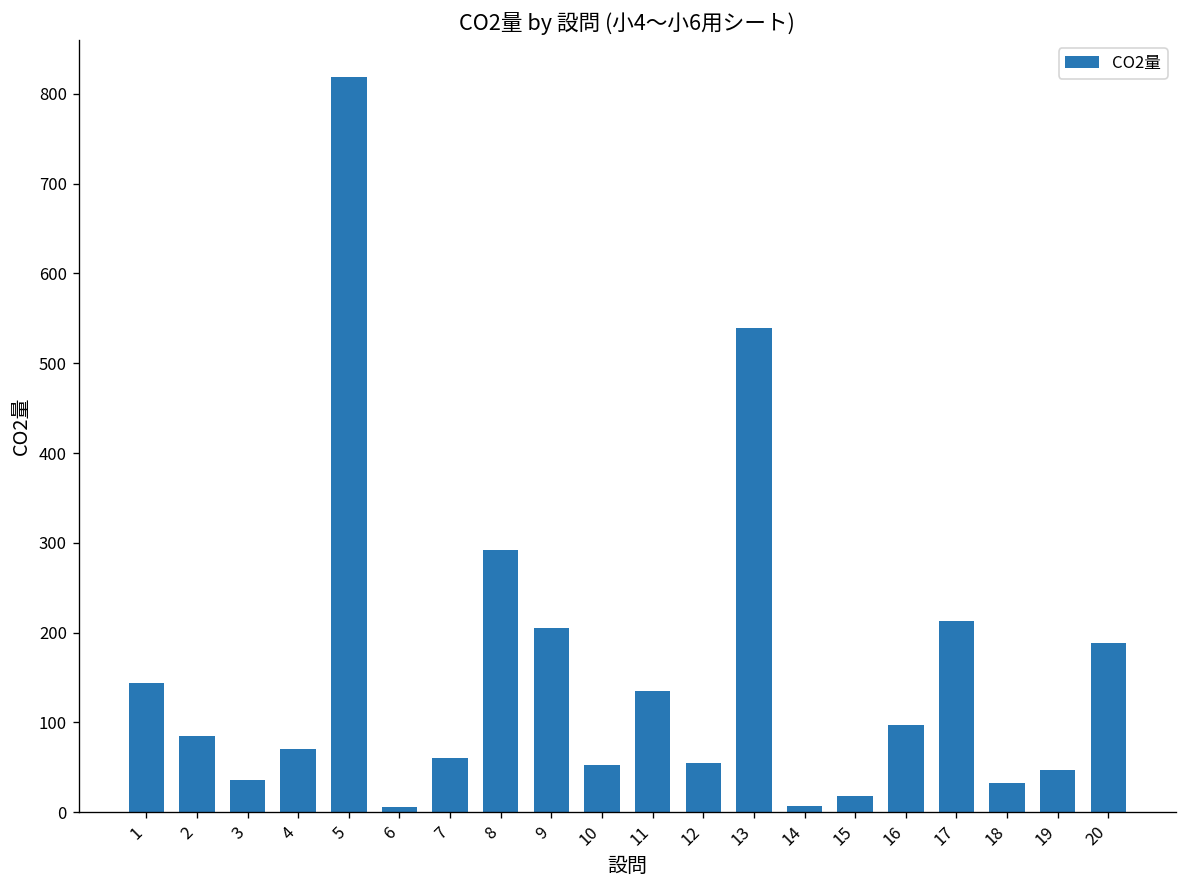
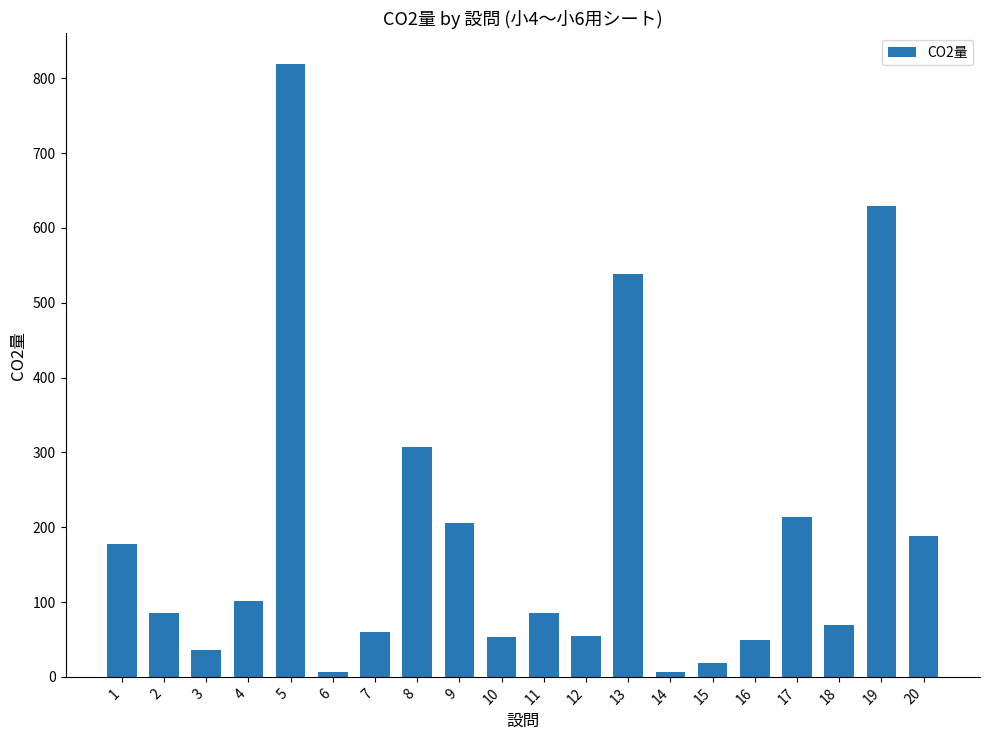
  {
-   "1": 140,
+   "1": 180,
    "2": 90,
    "3": 40,
-   "4": 70,
+   "4": 100,
    "5": 820,
    "6": 10,
    "7": 60,
-   "8": 290,
+   "8": 310,
    "9": 210,
    "10": 50,
-   "11": 140,
+   "11": 90,
    "12": 60,
    "13": 540,
    "14": 10,
    "15": 20,
-   "16": 100,
+   "16": 50,
    "17": 210,
-   "18": 30,
-   "19": 50,
+   "18": 70,
+   "19": 630,
    "20": 190
  }
